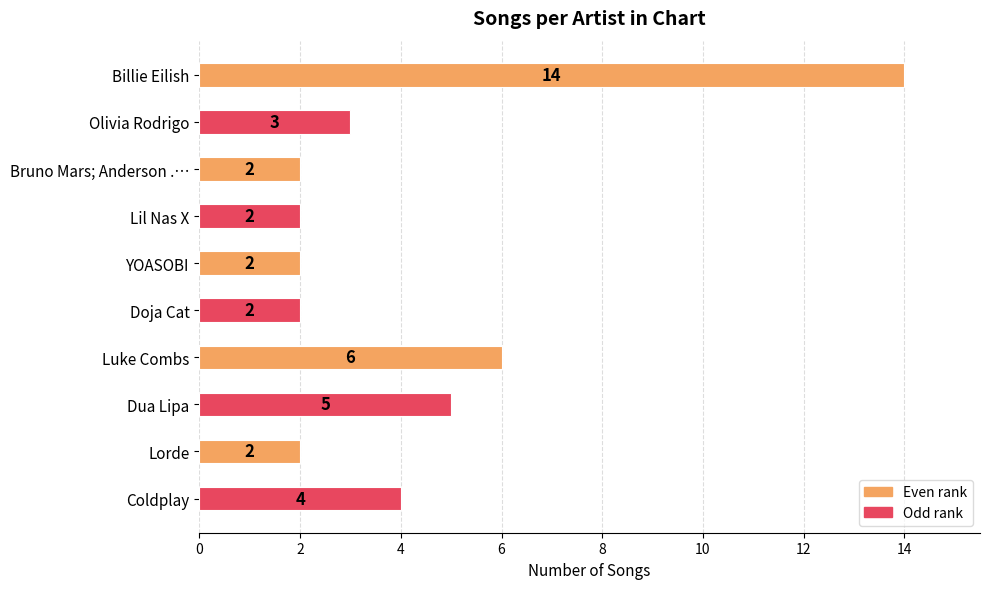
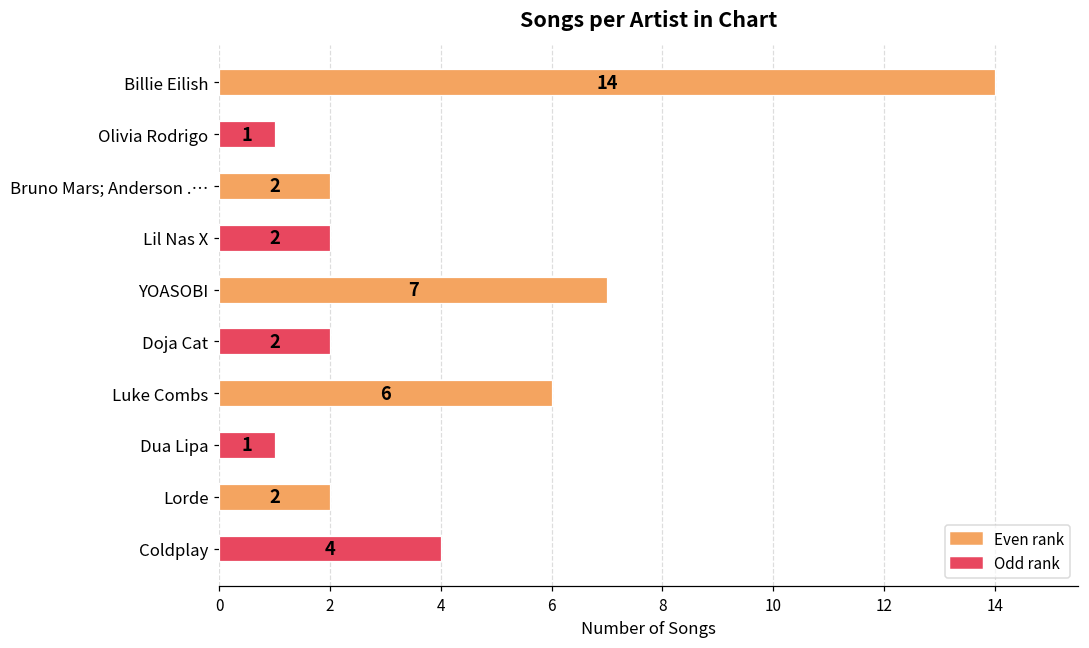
  {
    "Billie Eilish": 14,
-   "Olivia Rodrigo": 3,
+   "Olivia Rodrigo": 1,
    "Bruno Mars; Anderson .…": 2,
    "Lil Nas X": 2,
-   "YOASOBI": 2,
+   "YOASOBI": 7,
    "Doja Cat": 2,
    "Luke Combs": 6,
-   "Dua Lipa": 5,
+   "Dua Lipa": 1,
    "Lorde": 2,
    "Coldplay": 4
  }
